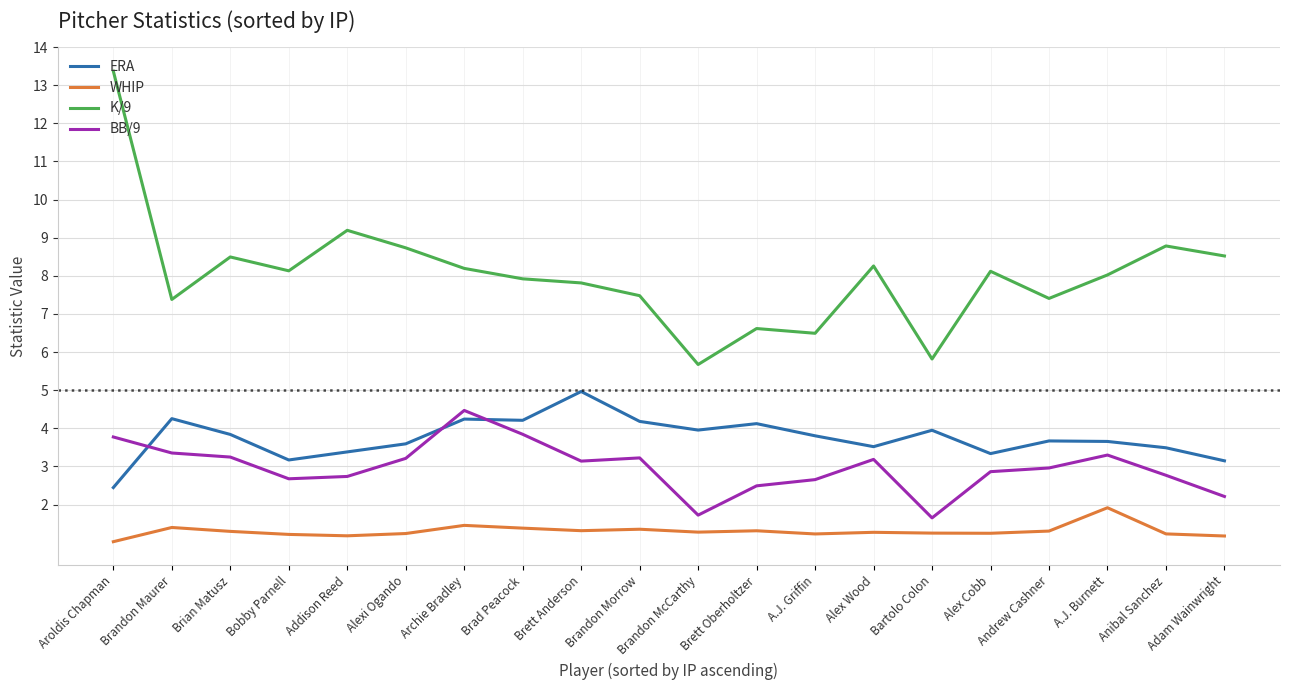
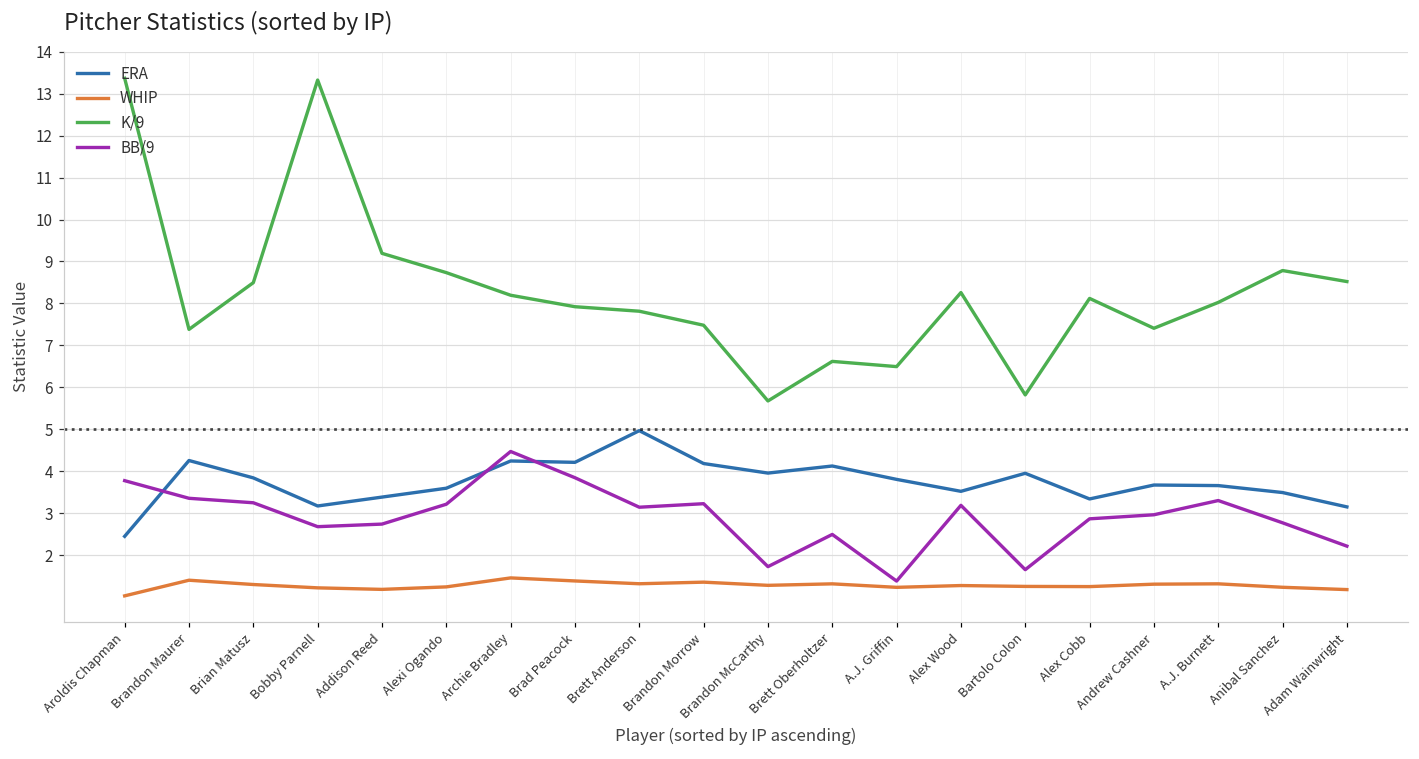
  {
    "ERA": {
      "Aroldis Chapman": 2.4,
      "Brandon Maurer": 4.3,
      "Brian Matusz": 3.8,
      "Bobby Parnell": 3.2,
      "Addison Reed": 3.4,
      "Alexi Ogando": 3.6,
      "Archie Bradley": 4.2,
      "Brad Peacock": 4.2,
      "Brett Anderson": 5.0,
      "Brandon Morrow": 4.2,
      "Brandon McCarthy": 4.0,
      "Brett Oberholtzer": 4.1,
      "A.J. Griffin": 3.8,
      "Alex Wood": 3.5,
      "Bartolo Colon": 3.9,
      "Alex Cobb": 3.3,
      "Andrew Cashner": 3.7,
      "A.J. Burnett": 3.7,
      "Anibal Sanchez": 3.5,
      "Adam Wainwright": 3.1
    },
    "WHIP": {
      "Aroldis Chapman": 1.0,
      "Brandon Maurer": 1.4,
      "Brian Matusz": 1.3,
      "Bobby Parnell": 1.2,
      "Addison Reed": 1.2,
      "Alexi Ogando": 1.2,
      "Archie Bradley": 1.5,
      "Brad Peacock": 1.4,
      "Brett Anderson": 1.3,
      "Brandon Morrow": 1.4,
      "Brandon McCarthy": 1.3,
      "Brett Oberholtzer": 1.3,
      "A.J. Griffin": 1.2,
      "Alex Wood": 1.3,
      "Bartolo Colon": 1.3,
      "Alex Cobb": 1.2,
      "Andrew Cashner": 1.3,
-     "A.J. Burnett": 1.9,
+     "A.J. Burnett": 1.3,
      "Anibal Sanchez": 1.2,
      "Adam Wainwright": 1.2
    },
    "K/9": {
      "Aroldis Chapman": 13.4,
      "Brandon Maurer": 7.4,
      "Brian Matusz": 8.5,
-     "Bobby Parnell": 8.1,
+     "Bobby Parnell": 13.3,
      "Addison Reed": 9.2,
      "Alexi Ogando": 8.7,
      "Archie Bradley": 8.2,
      "Brad Peacock": 7.9,
      "Brett Anderson": 7.8,
      "Brandon Morrow": 7.5,
      "Brandon McCarthy": 5.7,
      "Brett Oberholtzer": 6.6,
      "A.J. Griffin": 6.5,
      "Alex Wood": 8.3,
      "Bartolo Colon": 5.8,
      "Alex Cobb": 8.1,
      "Andrew Cashner": 7.4,
      "A.J. Burnett": 8.0,
      "Anibal Sanchez": 8.8,
      "Adam Wainwright": 8.5
    },
    "BB/9": {
      "Aroldis Chapman": 3.8,
      "Brandon Maurer": 3.4,
      "Brian Matusz": 3.2,
      "Bobby Parnell": 2.7,
      "Addison Reed": 2.7,
      "Alexi Ogando": 3.2,
      "Archie Bradley": 4.5,
      "Brad Peacock": 3.8,
      "Brett Anderson": 3.1,
      "Brandon Morrow": 3.2,
      "Brandon McCarthy": 1.7,
      "Brett Oberholtzer": 2.5,
-     "A.J. Griffin": 2.7,
+     "A.J. Griffin": 1.4,
      "Alex Wood": 3.2,
      "Bartolo Colon": 1.7,
      "Alex Cobb": 2.9,
      "Andrew Cashner": 3.0,
      "A.J. Burnett": 3.3,
      "Anibal Sanchez": 2.8,
      "Adam Wainwright": 2.2
    }
  }
